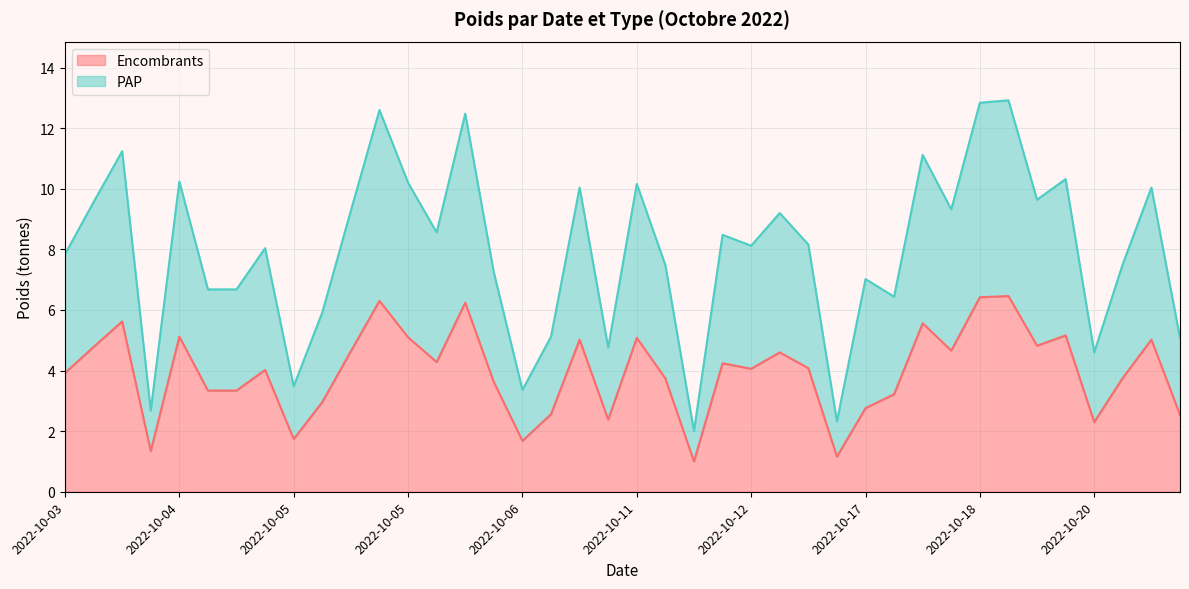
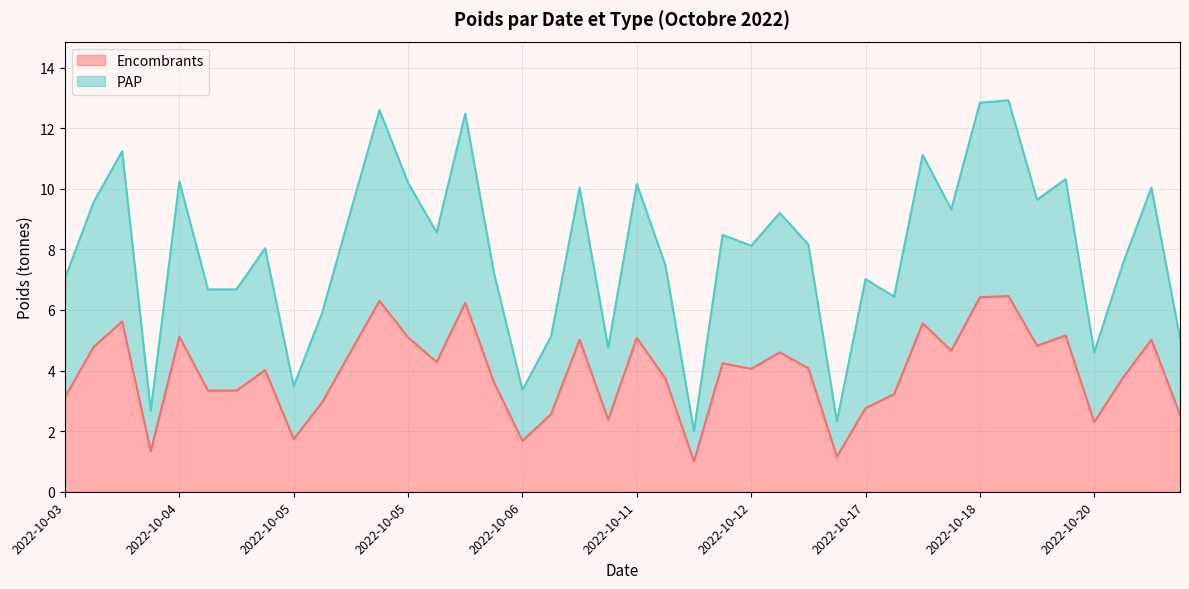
  {
    "Encombrants": {
-     "2022-10-03": 3.9,
+     "2022-10-03": 3.1,
      "2022-10-17": 2.8
    },
    "PAP": {
      "2022-10-03": 3.9,
      "2022-10-17": 4.3
    }
  }
